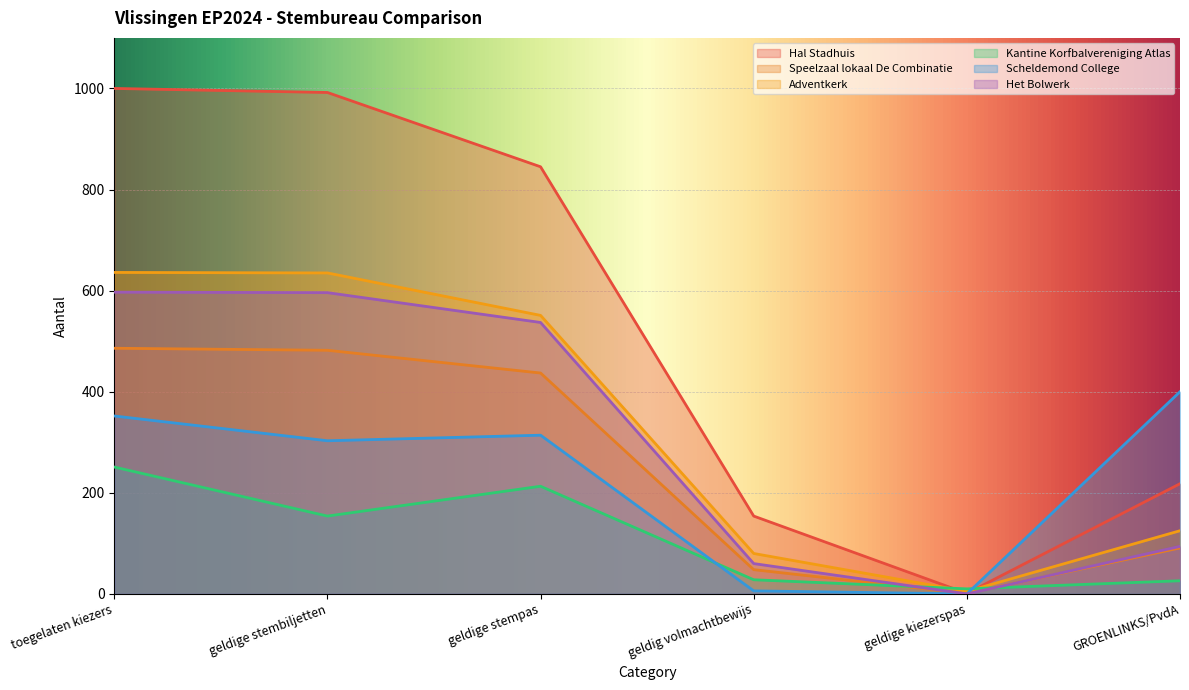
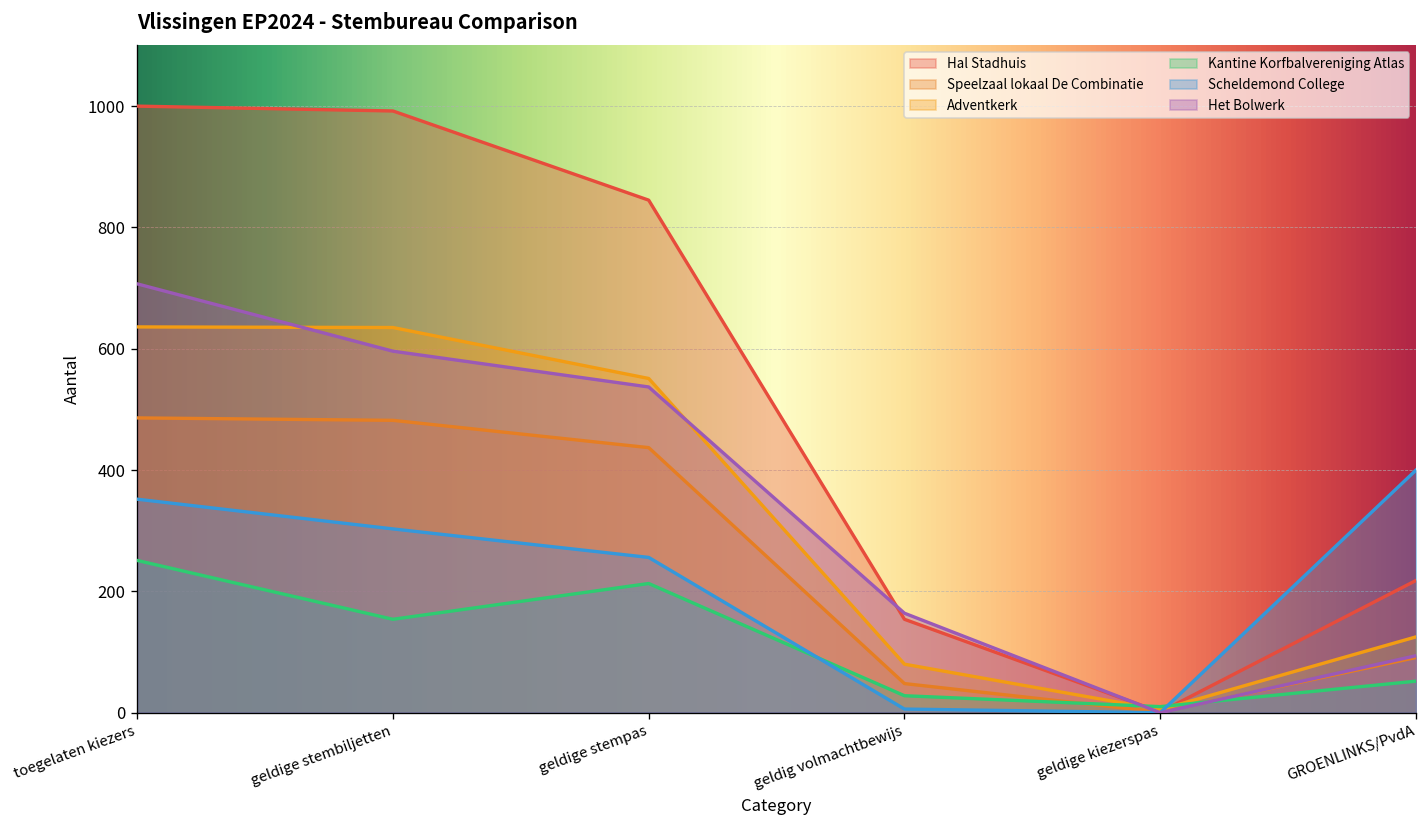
  {
    "Kantine Korfbalvereniging Atlas": {
      "toegelaten kiezers": 250,
      "geldige stembiljetten": 150,
      "geldige stempas": 210,
      "geldig volmachtbewijs": 30,
-     "GROENLINKS/PvdA": 30
+     "GROENLINKS/PvdA": 50
    },
    "Scheldemond College": {
      "toegelaten kiezers": 350,
      "geldige stembiljetten": 300,
-     "geldige stempas": 310,
+     "geldige stempas": 260,
      "geldig volmachtbewijs": 10,
      "GROENLINKS/PvdA": 400
    },
    "Het Bolwerk": {
-     "toegelaten kiezers": 600,
+     "toegelaten kiezers": 710,
      "geldige stembiljetten": 600,
      "geldige stempas": 540,
-     "geldig volmachtbewijs": 60
+     "geldig volmachtbewijs": 160
    }
  }
